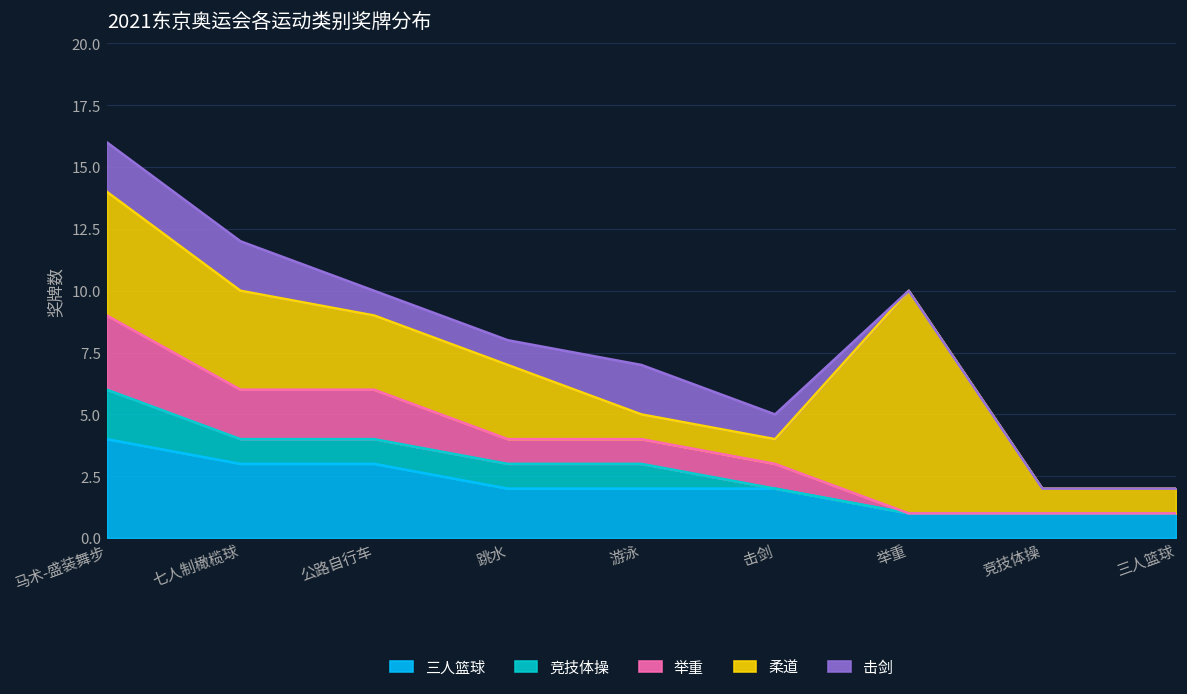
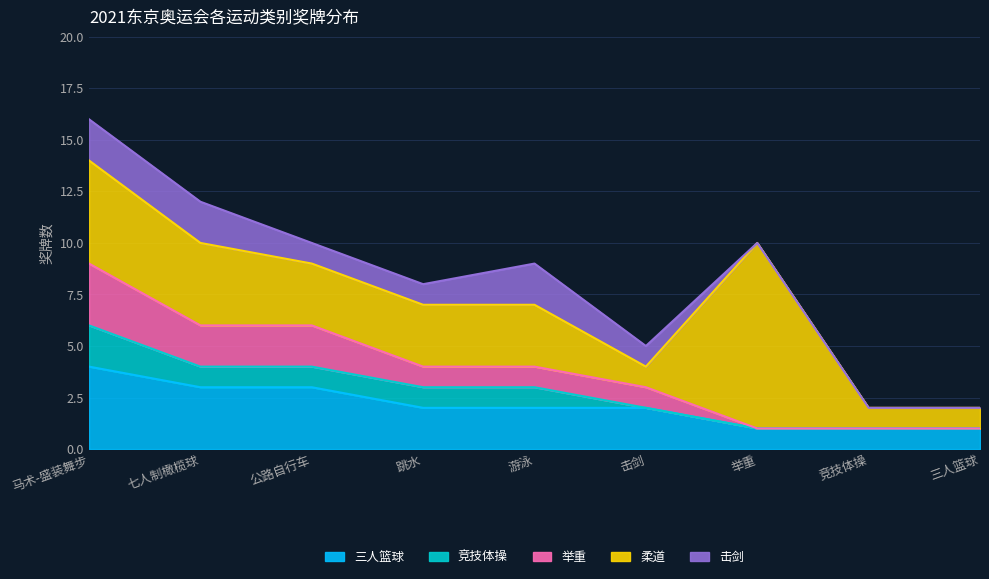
  {
    "举重": {
      "马术-盛装舞步": 3,
      "七人制橄榄球": 2,
      "公路自行车": 2,
      "跳水": 1,
      "游泳": 1,
      "击剑": 1
    },
    "柔道": {
      "马术-盛装舞步": 5,
      "七人制橄榄球": 4,
      "公路自行车": 3,
      "跳水": 3,
-     "游泳": 1,
+     "游泳": 3,
      "击剑": 1
    },
    "击剑": {
      "马术-盛装舞步": 2,
      "七人制橄榄球": 2,
      "公路自行车": 1,
      "跳水": 1,
      "游泳": 2,
      "击剑": 1
    }
  }
